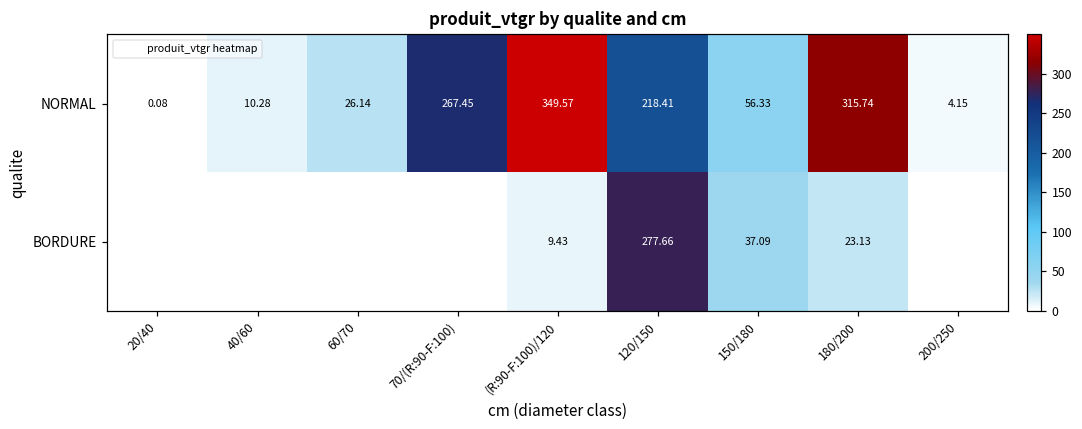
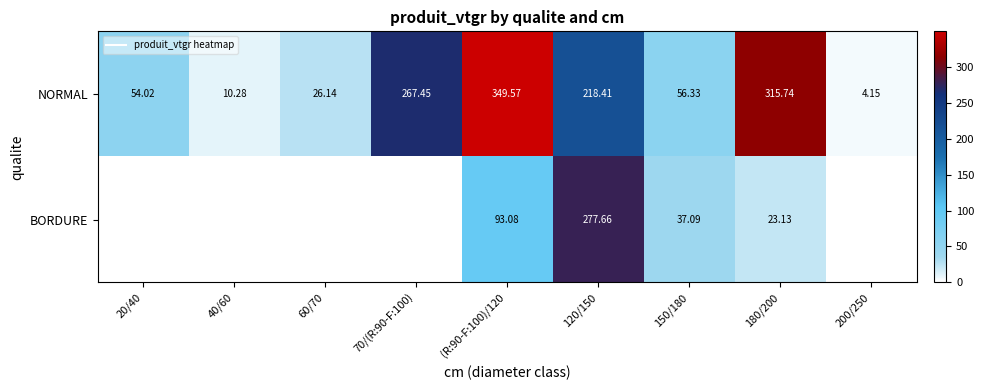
  {
    "NORMAL": {
-     "20/40": 0.08,
+     "20/40": 54.02,
      "40/60": 10.28,
      "60/70": 26.14,
      "70/(R:90-F:100)": 267.45,
      "(R:90-F:100)/120": 349.57,
      "120/150": 218.41,
      "150/180": 56.33,
      "180/200": 315.74,
      "200/250": 4.15
    },
    "BORDURE": {
-     "(R:90-F:100)/120": 9.43,
+     "(R:90-F:100)/120": 93.08,
      "120/150": 277.66,
      "150/180": 37.09,
      "180/200": 23.13
    }
  }
